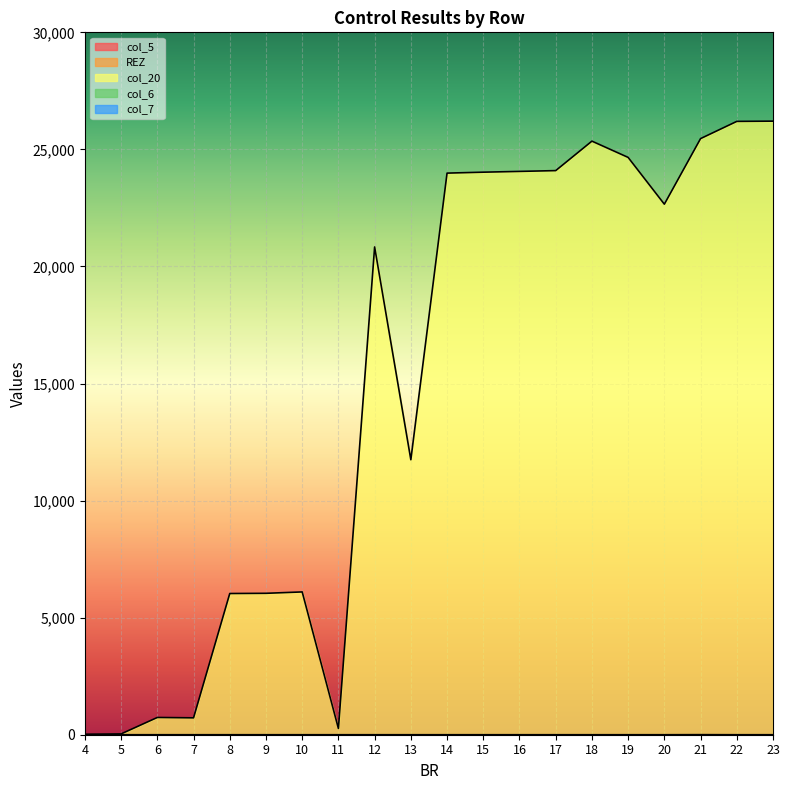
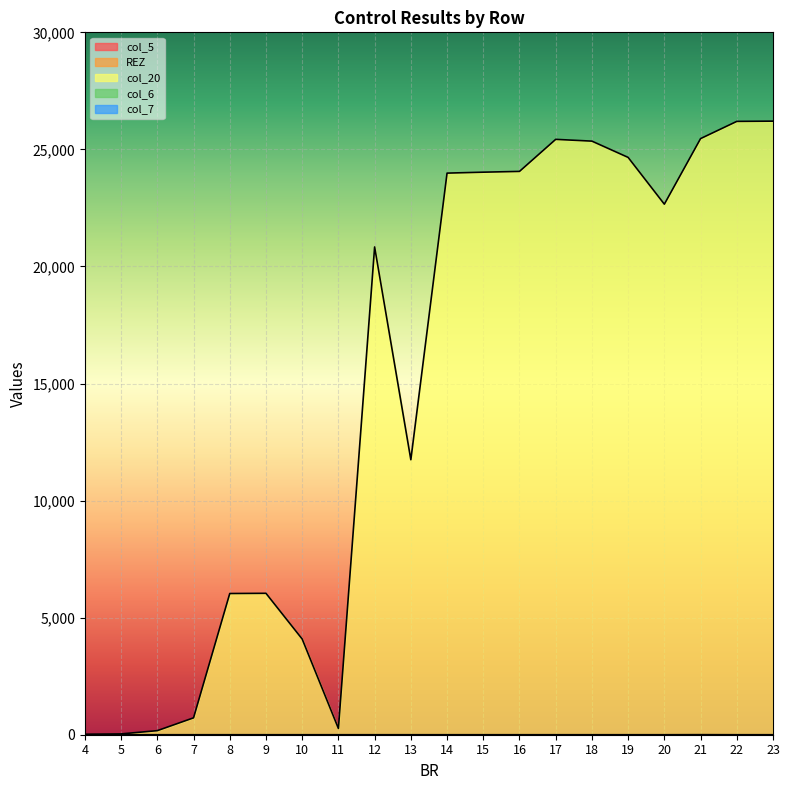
  {
    "col_7": {
      "6": "0",
      "7": "0",
      "8": "0",
      "9": "0",
      "10": "0",
      "11": "0",
      "12": "0",
      "13": "0",
      "14": "0",
      "15": "0",
      "16": "0",
      "17": "0",
      "18": "0",
      "19": "0",
      "20": "0",
      "21": "0",
      "22": "0",
      "23": "0"
    },
    "col_20": {
-     "6": "700",
+     "6": "200",
      "7": "700",
      "8": "6,000",
      "9": "6,000",
-     "10": "6,100",
+     "10": "4,100",
      "11": "300",
      "12": "20,800",
      "13": "11,700",
      "14": "24,000",
      "15": "24,000",
      "16": "24,100",
-     "17": "24,100",
+     "17": "25,400",
      "18": "25,400",
      "19": "24,700",
      "20": "22,700",
      "21": "25,500",
      "22": "26,200",
      "23": "26,200"
    }
  }
